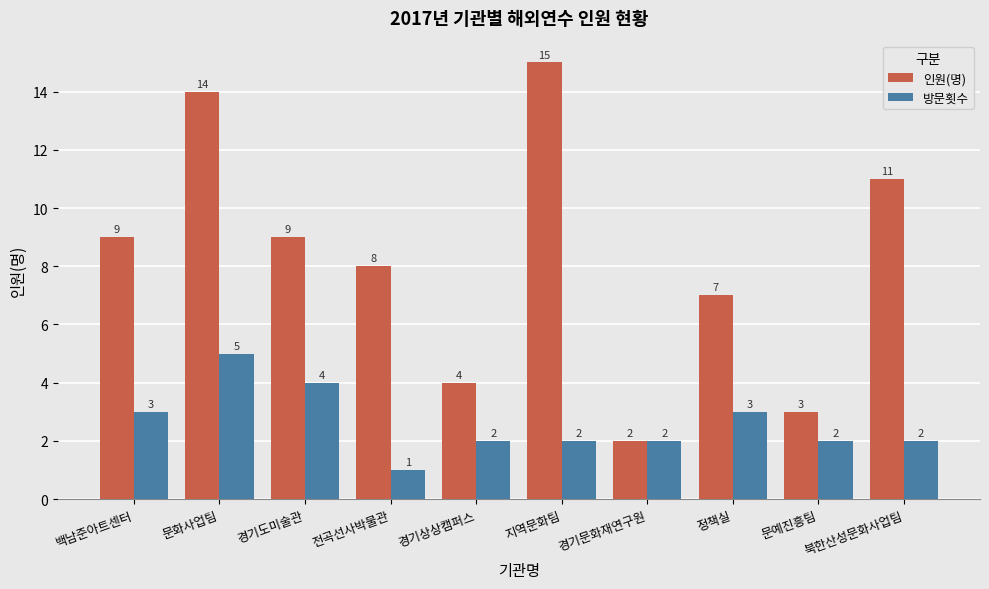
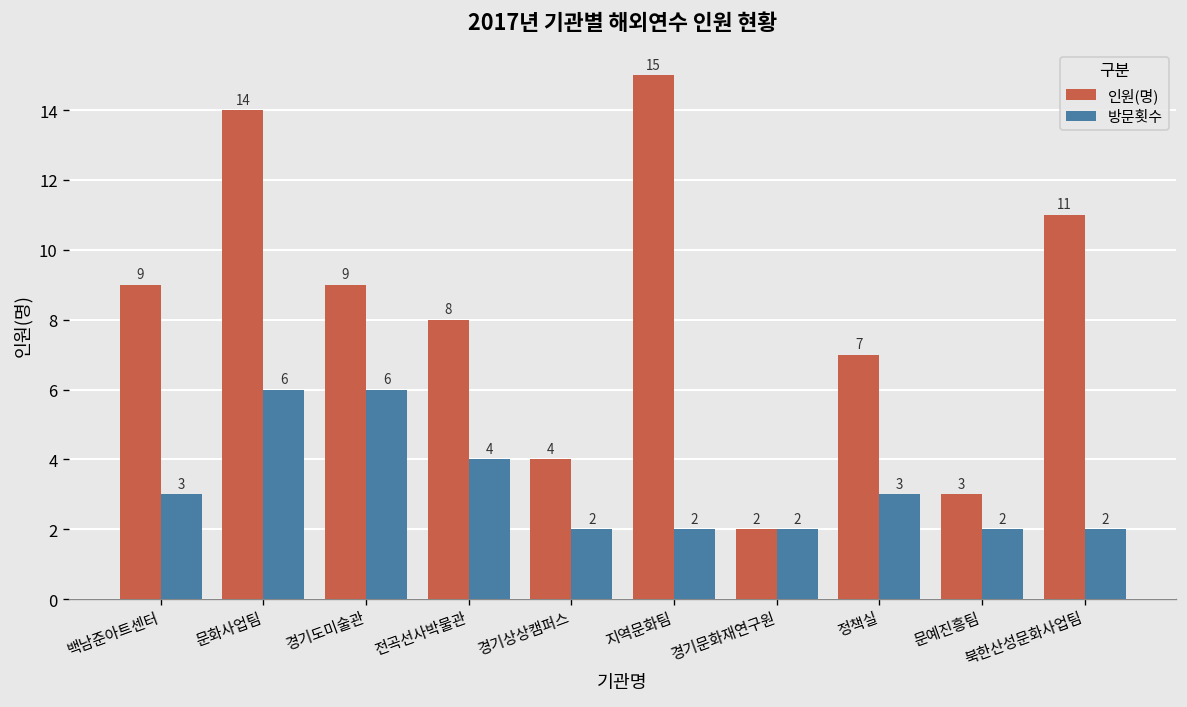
  {
    "인원(명)": {
      "백남준아트센터": 9,
      "문화사업팀": 14,
      "경기도미술관": 9,
      "전곡선사박물관": 8,
      "경기상상캠퍼스": 4,
      "지역문화팀": 15,
      "경기문화재연구원": 2,
      "정책실": 7,
      "문예진흥팀": 3,
      "북한산성문화사업팀": 11
    },
    "방문횟수": {
      "백남준아트센터": 3,
-     "문화사업팀": 5,
-     "경기도미술관": 4,
-     "전곡선사박물관": 1,
+     "문화사업팀": 6,
+     "경기도미술관": 6,
+     "전곡선사박물관": 4,
      "경기상상캠퍼스": 2,
      "지역문화팀": 2,
      "경기문화재연구원": 2,
      "정책실": 3,
      "문예진흥팀": 2,
      "북한산성문화사업팀": 2
    }
  }
